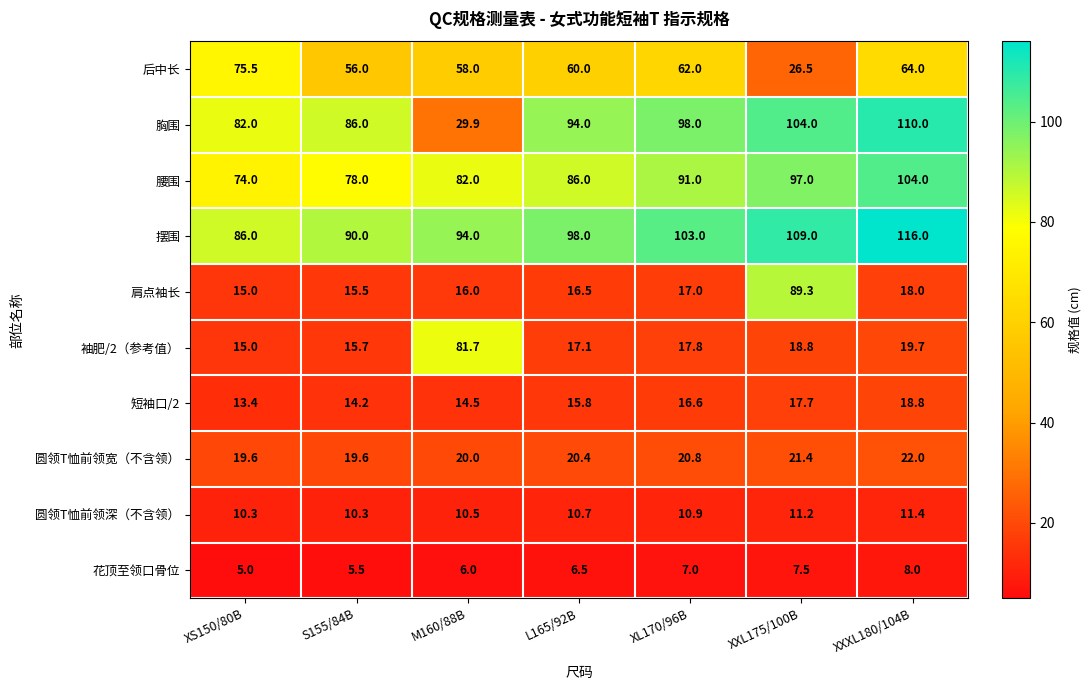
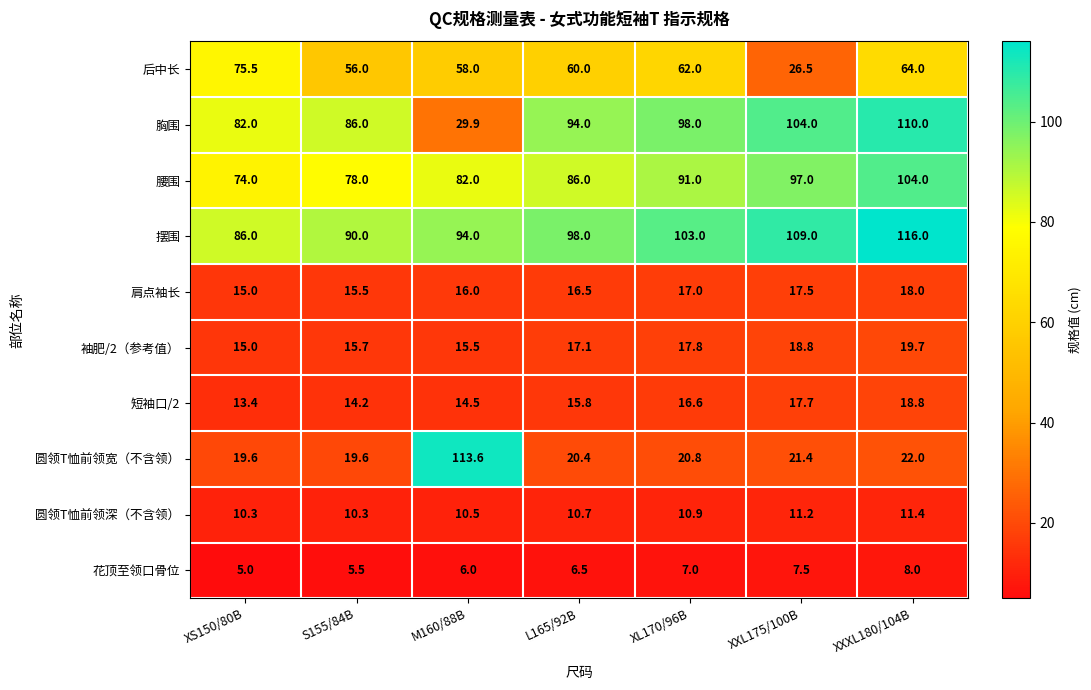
  {
    "后中长": {
      "XS150/80B": 75.5,
      "S155/84B": 56.0,
      "M160/88B": 58.0,
      "L165/92B": 60.0,
      "XL170/96B": 62.0,
      "XXL175/100B": 26.5,
      "XXXL180/104B": 64.0
    },
    "胸围": {
      "XS150/80B": 82.0,
      "S155/84B": 86.0,
      "M160/88B": 29.9,
      "L165/92B": 94.0,
      "XL170/96B": 98.0,
      "XXL175/100B": 104.0,
      "XXXL180/104B": 110.0
    },
    "腰围": {
      "XS150/80B": 74.0,
      "S155/84B": 78.0,
      "M160/88B": 82.0,
      "L165/92B": 86.0,
      "XL170/96B": 91.0,
      "XXL175/100B": 97.0,
      "XXXL180/104B": 104.0
    },
    "摆围": {
      "XS150/80B": 86.0,
      "S155/84B": 90.0,
      "M160/88B": 94.0,
      "L165/92B": 98.0,
      "XL170/96B": 103.0,
      "XXL175/100B": 109.0,
      "XXXL180/104B": 116.0
    },
    "肩点袖长": {
      "XS150/80B": 15.0,
      "S155/84B": 15.5,
      "M160/88B": 16.0,
      "L165/92B": 16.5,
      "XL170/96B": 17.0,
-     "XXL175/100B": 89.3,
+     "XXL175/100B": 17.5,
      "XXXL180/104B": 18.0
    },
    "袖肥/2（参考值）": {
      "XS150/80B": 15.0,
      "S155/84B": 15.7,
-     "M160/88B": 81.7,
+     "M160/88B": 15.5,
      "L165/92B": 17.1,
      "XL170/96B": 17.8,
      "XXL175/100B": 18.8,
      "XXXL180/104B": 19.7
    },
    "短袖口/2": {
      "XS150/80B": 13.4,
      "S155/84B": 14.2,
      "M160/88B": 14.5,
      "L165/92B": 15.8,
      "XL170/96B": 16.6,
      "XXL175/100B": 17.7,
      "XXXL180/104B": 18.8
    },
    "圆领T恤前领宽（不含领）": {
      "XS150/80B": 19.6,
      "S155/84B": 19.6,
-     "M160/88B": 20.0,
+     "M160/88B": 113.6,
      "L165/92B": 20.4,
      "XL170/96B": 20.8,
      "XXL175/100B": 21.4,
      "XXXL180/104B": 22.0
    },
    "圆领T恤前领深（不含领）": {
      "XS150/80B": 10.3,
      "S155/84B": 10.3,
      "M160/88B": 10.5,
      "L165/92B": 10.7,
      "XL170/96B": 10.9,
      "XXL175/100B": 11.2,
      "XXXL180/104B": 11.4
    },
    "花顶至领口骨位": {
      "XS150/80B": 5.0,
      "S155/84B": 5.5,
      "M160/88B": 6.0,
      "L165/92B": 6.5,
      "XL170/96B": 7.0,
      "XXL175/100B": 7.5,
      "XXXL180/104B": 8.0
    }
  }
